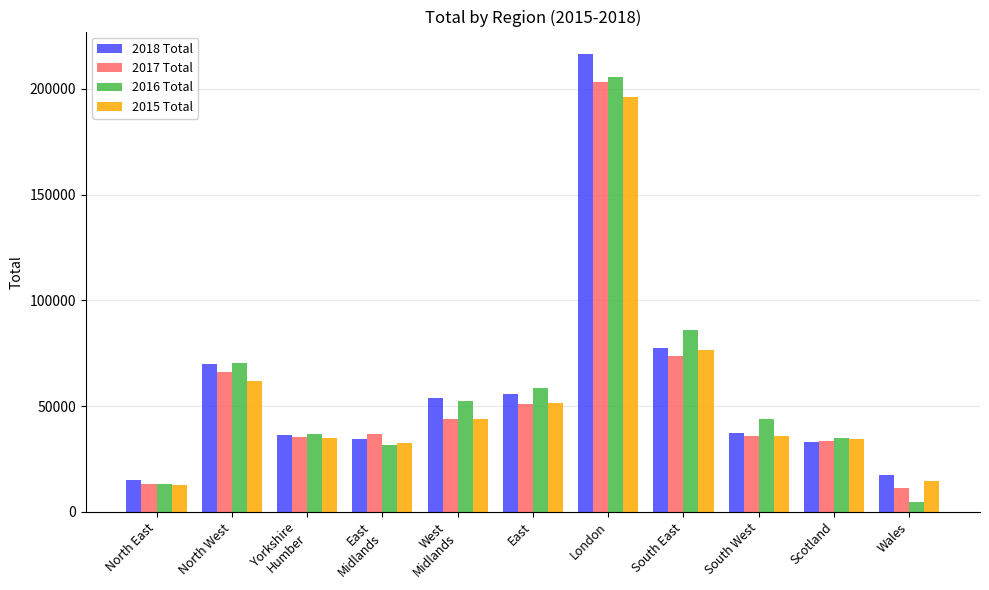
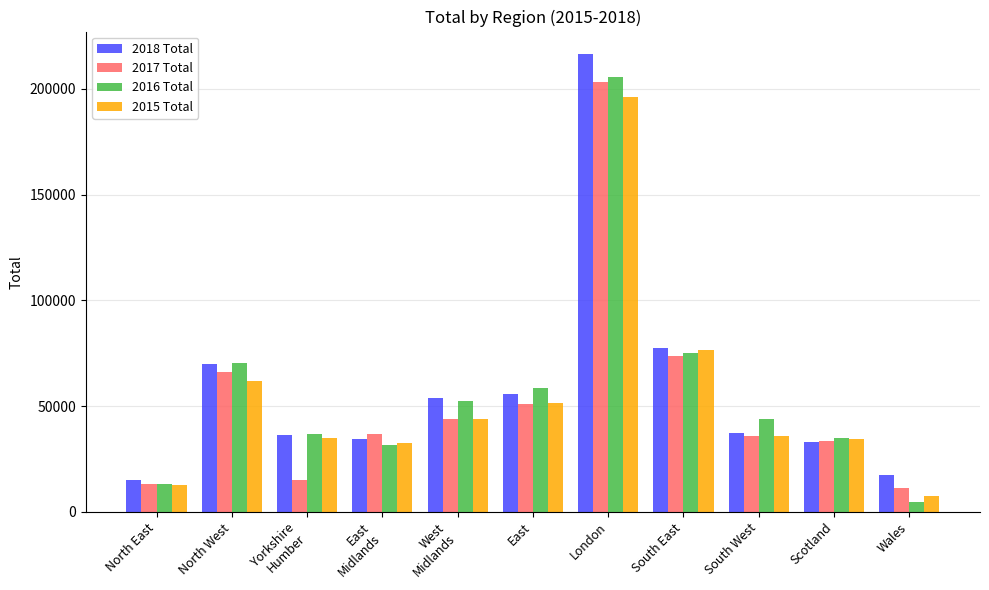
  {
    "2018 Total": {
      "North East": 15000,
      "North West": 70000,
      "Yorkshire Humber": 36000,
      "East Midlands": 34000,
      "West Midlands": 54000,
      "East": 56000,
      "London": 216000,
      "South East": 77000,
      "South West": 37000,
      "Scotland": 33000,
      "Wales": 18000
    },
    "2017 Total": {
      "North East": 13000,
      "North West": 66000,
-     "Yorkshire Humber": 35000,
+     "Yorkshire Humber": 15000,
      "East Midlands": 37000,
      "West Midlands": 44000,
      "East": 51000,
      "London": 203000,
      "South East": 74000,
      "South West": 36000,
      "Scotland": 34000,
      "Wales": 11000
    },
    "2016 Total": {
      "North East": 13000,
      "North West": 70000,
      "Yorkshire Humber": 37000,
      "East Midlands": 32000,
      "West Midlands": 52000,
      "East": 59000,
      "London": 205000,
-     "South East": 86000,
+     "South East": 75000,
      "South West": 44000,
      "Scotland": 35000,
      "Wales": 5000
    },
    "2015 Total": {
      "North East": 13000,
      "North West": 62000,
      "Yorkshire Humber": 35000,
      "East Midlands": 33000,
      "West Midlands": 44000,
      "East": 51000,
      "London": 196000,
      "South East": 77000,
      "South West": 36000,
      "Scotland": 34000,
-     "Wales": 15000
+     "Wales": 8000
    }
  }
